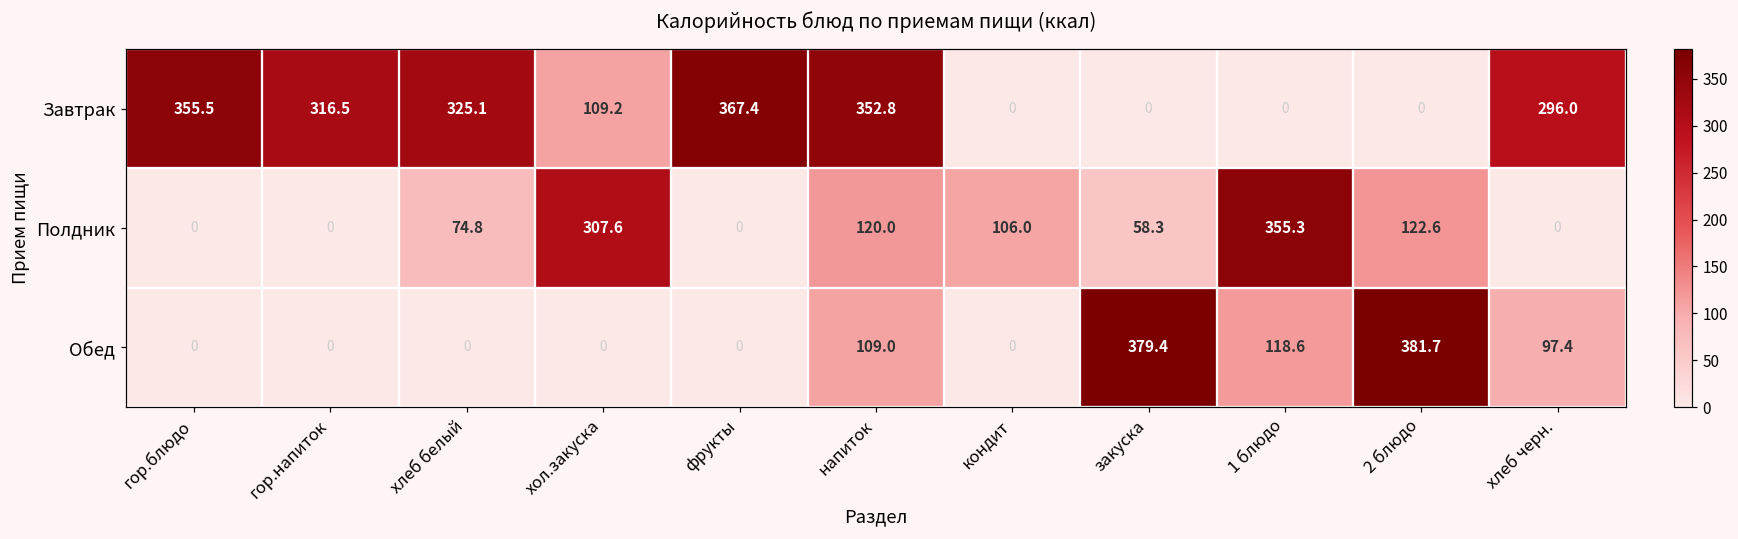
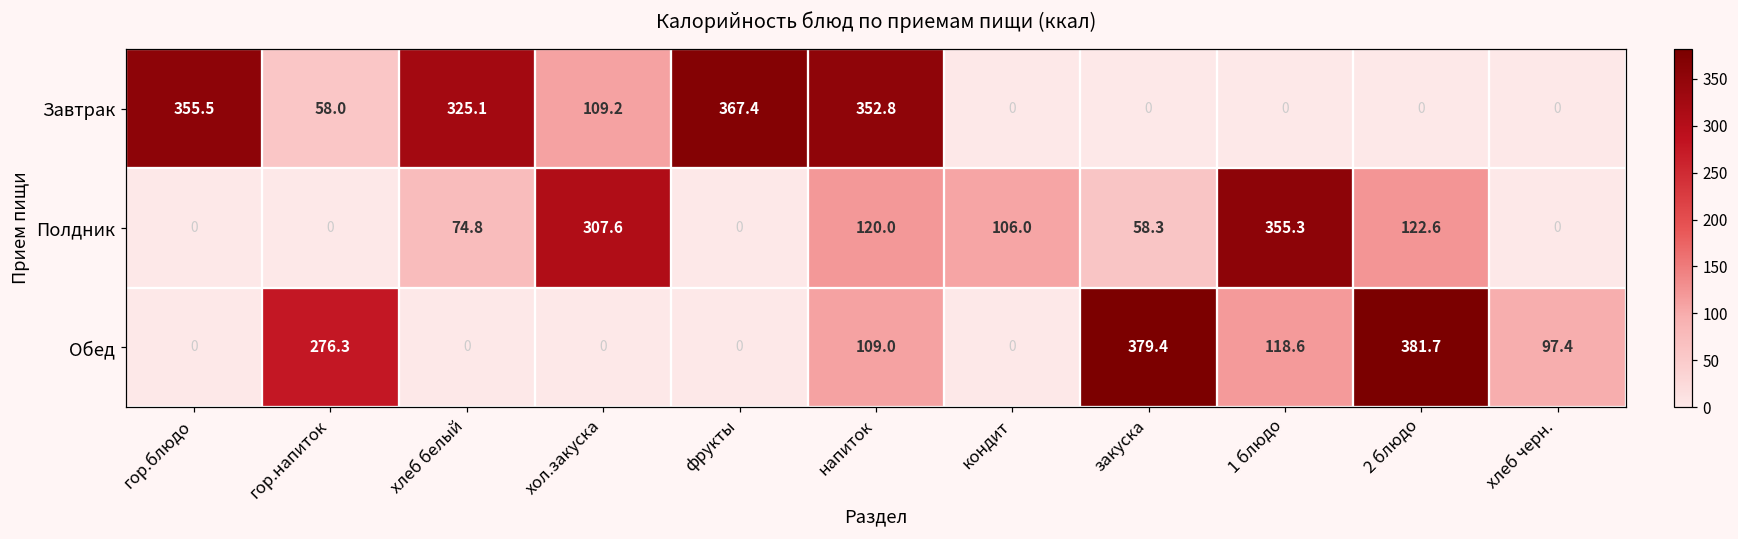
  {
    "Завтрак": {
      "гор.блюдо": 355.5,
-     "гор.напиток": 316.5,
+     "гор.напиток": 58.0,
      "хлеб белый": 325.1,
      "хол.закуска": 109.2,
      "фрукты": 367.4,
      "напиток": 352.8,
      "кондит": 0,
      "закуска": 0,
      "1 блюдо": 0,
      "2 блюдо": 0,
-     "хлеб черн.": 296.0
+     "хлеб черн.": 0
    },
    "Полдник": {
      "гор.блюдо": 0,
      "гор.напиток": 0,
      "хлеб белый": 74.8,
      "хол.закуска": 307.6,
      "фрукты": 0,
      "напиток": 120.0,
      "кондит": 106.0,
      "закуска": 58.3,
      "1 блюдо": 355.3,
      "2 блюдо": 122.6,
      "хлеб черн.": 0
    },
    "Обед": {
      "гор.блюдо": 0,
-     "гор.напиток": 0,
+     "гор.напиток": 276.3,
      "хлеб белый": 0,
      "хол.закуска": 0,
      "фрукты": 0,
      "напиток": 109.0,
      "кондит": 0,
      "закуска": 379.4,
      "1 блюдо": 118.6,
      "2 блюдо": 381.7,
      "хлеб черн.": 97.4
    }
  }
